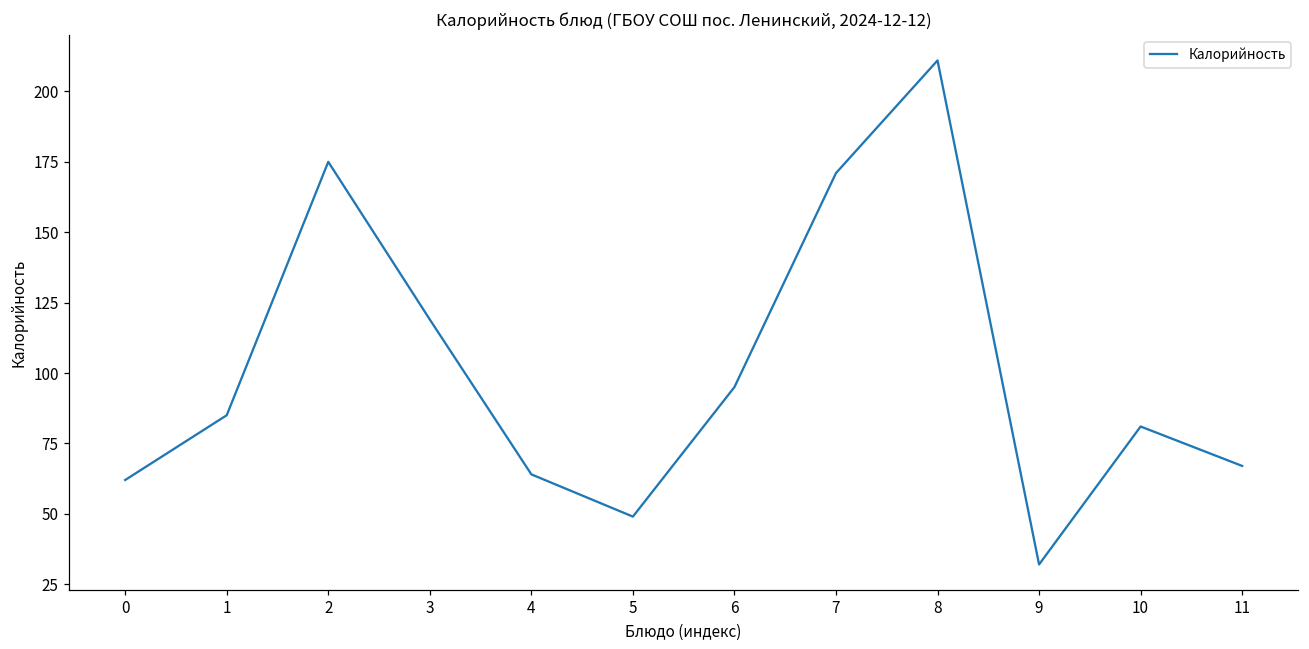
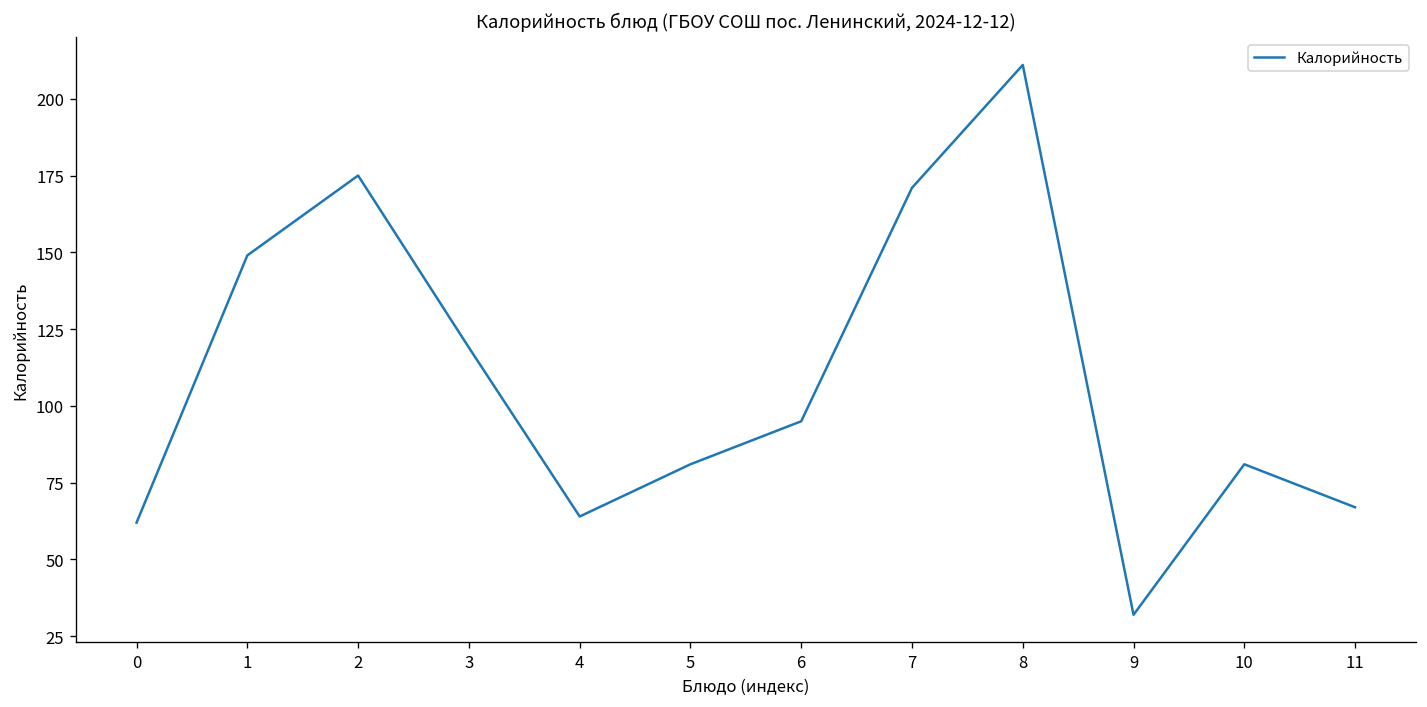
  {
    "0": 62,
-   "1": 85,
+   "1": 149,
    "2": 175,
    "3": 119,
    "4": 64,
-   "5": 49,
+   "5": 81,
    "6": 95,
    "7": 171,
    "8": 211,
    "9": 32,
    "10": 81,
    "11": 67
  }
